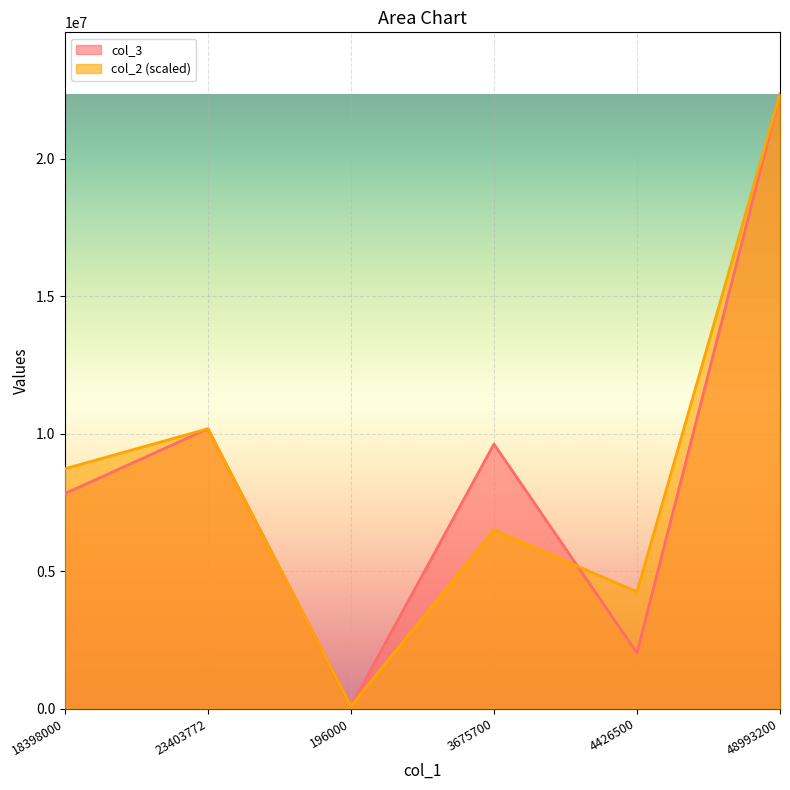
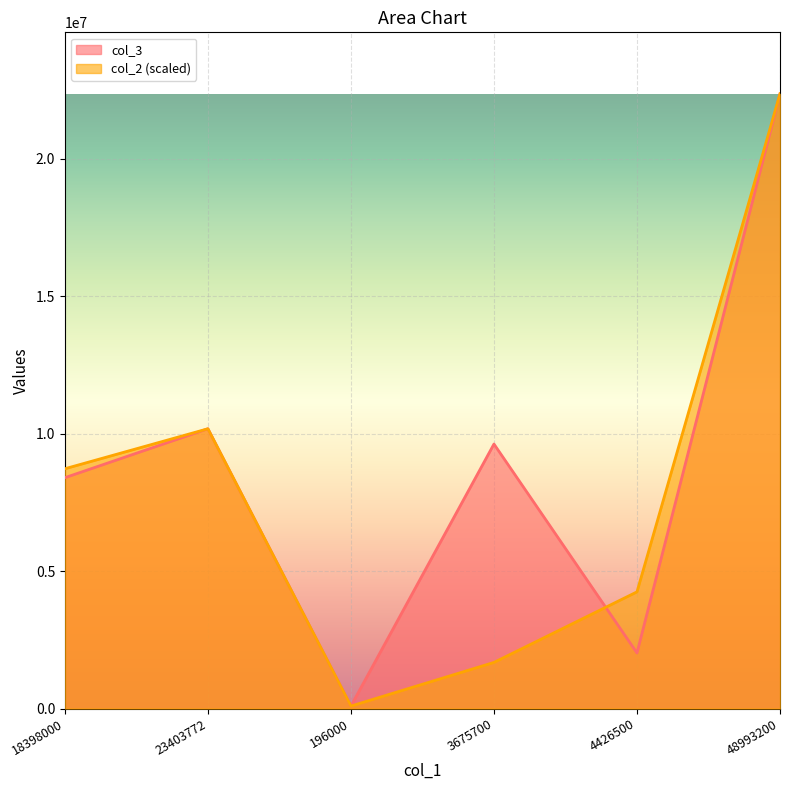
  {
    "col_3": {
-     "18398000": 7800000,
+     "18398000": 8400000,
      "3675700": 9600000,
      "4426500": 2000000
    },
    "col_2 (scaled)": {
      "18398000": 8700000,
-     "3675700": 6500000,
+     "3675700": 1700000,
      "4426500": 4200000
    }
  }
